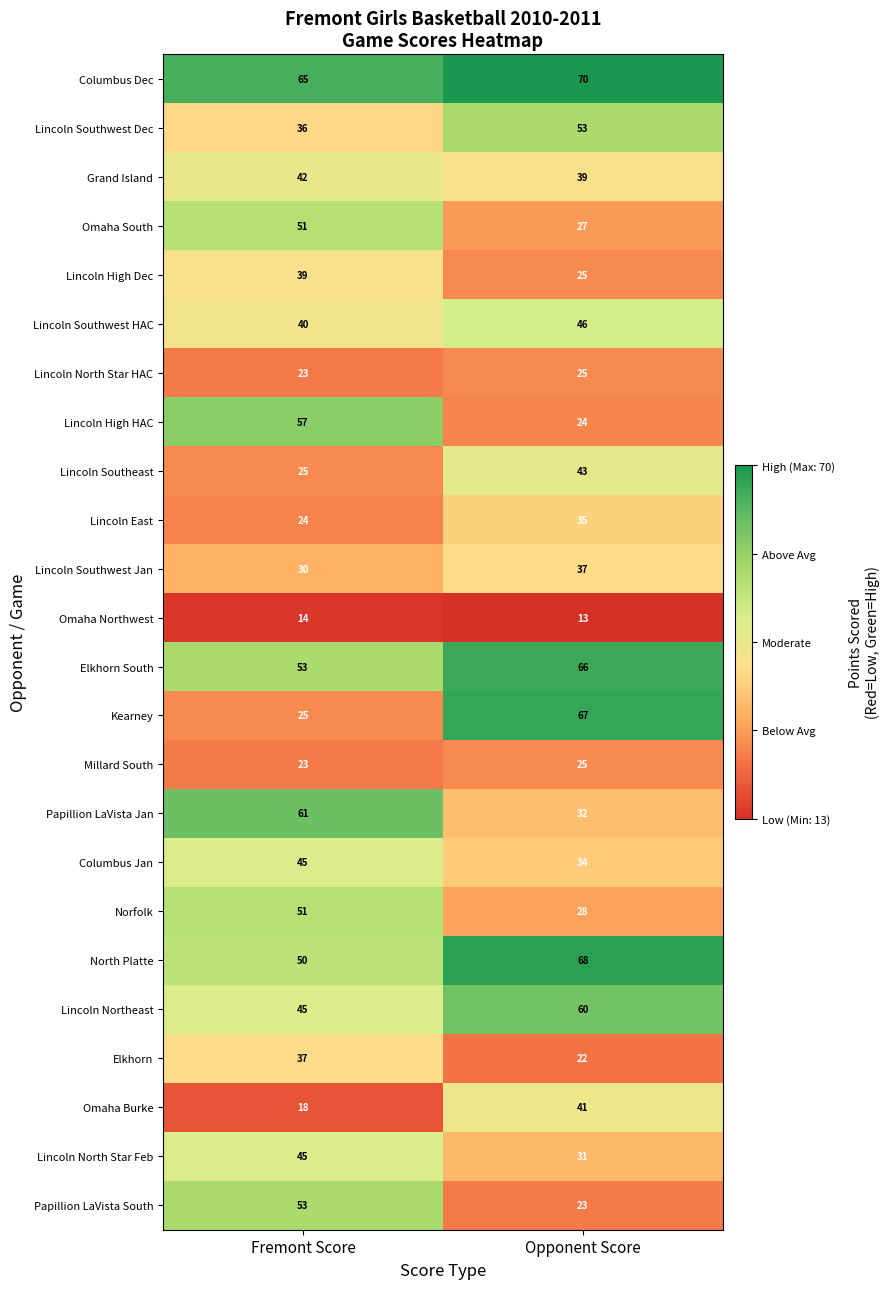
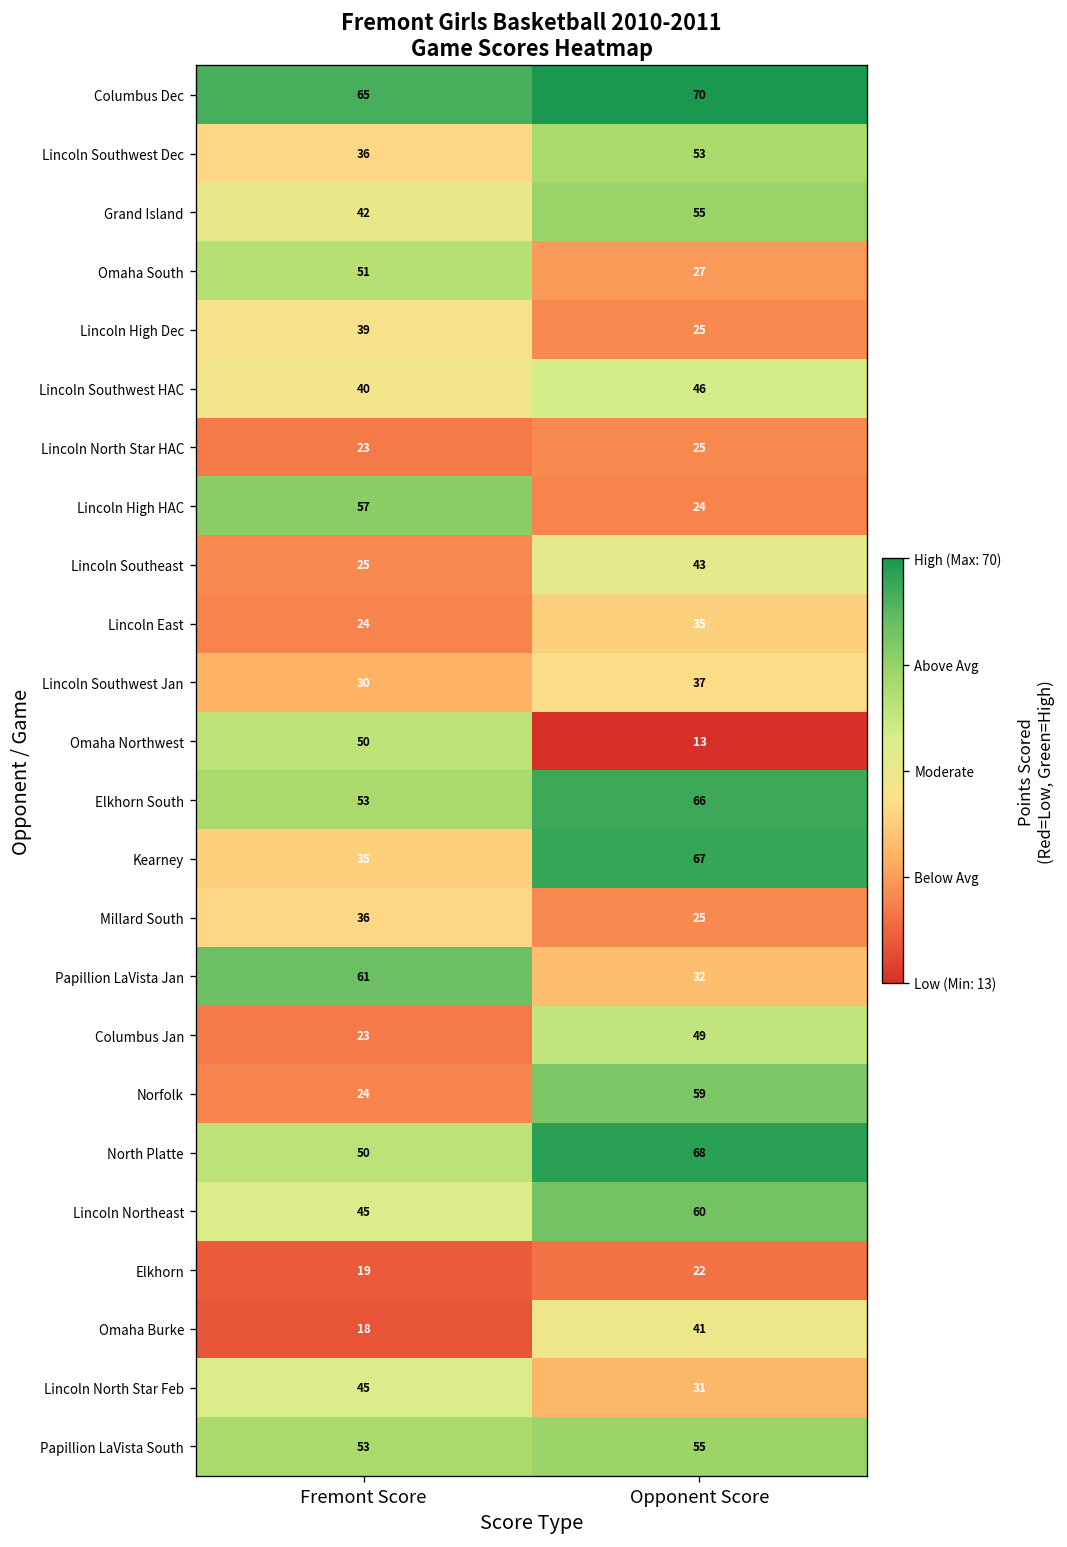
  {
    "Columbus Dec": {
      "Fremont Score": 65,
      "Opponent Score": 70
    },
    "Lincoln Southwest Dec": {
      "Fremont Score": 36,
      "Opponent Score": 53
    },
    "Grand Island": {
      "Fremont Score": 42,
-     "Opponent Score": 39
+     "Opponent Score": 55
    },
    "Omaha South": {
      "Fremont Score": 51,
      "Opponent Score": 27
    },
    "Lincoln High Dec": {
      "Fremont Score": 39,
      "Opponent Score": 25
    },
    "Lincoln Southwest HAC": {
      "Fremont Score": 40,
      "Opponent Score": 46
    },
    "Lincoln North Star HAC": {
      "Fremont Score": 23,
      "Opponent Score": 25
    },
    "Lincoln High HAC": {
      "Fremont Score": 57,
      "Opponent Score": 24
    },
    "Lincoln Southeast": {
      "Fremont Score": 25,
      "Opponent Score": 43
    },
    "Lincoln East": {
      "Fremont Score": 24,
      "Opponent Score": 35
    },
    "Lincoln Southwest Jan": {
      "Fremont Score": 30,
      "Opponent Score": 37
    },
    "Omaha Northwest": {
-     "Fremont Score": 14,
+     "Fremont Score": 50,
      "Opponent Score": 13
    },
    "Elkhorn South": {
      "Fremont Score": 53,
      "Opponent Score": 66
    },
    "Kearney": {
-     "Fremont Score": 25,
+     "Fremont Score": 35,
      "Opponent Score": 67
    },
    "Millard South": {
-     "Fremont Score": 23,
+     "Fremont Score": 36,
      "Opponent Score": 25
    },
    "Papillion LaVista Jan": {
      "Fremont Score": 61,
      "Opponent Score": 32
    },
    "Columbus Jan": {
-     "Fremont Score": 45,
-     "Opponent Score": 34
+     "Fremont Score": 23,
+     "Opponent Score": 49
    },
    "Norfolk": {
-     "Fremont Score": 51,
-     "Opponent Score": 28
+     "Fremont Score": 24,
+     "Opponent Score": 59
    },
    "North Platte": {
      "Fremont Score": 50,
      "Opponent Score": 68
    },
    "Lincoln Northeast": {
      "Fremont Score": 45,
      "Opponent Score": 60
    },
    "Elkhorn": {
-     "Fremont Score": 37,
+     "Fremont Score": 19,
      "Opponent Score": 22
    },
    "Omaha Burke": {
      "Fremont Score": 18,
      "Opponent Score": 41
    },
    "Lincoln North Star Feb": {
      "Fremont Score": 45,
      "Opponent Score": 31
    },
    "Papillion LaVista South": {
      "Fremont Score": 53,
-     "Opponent Score": 23
+     "Opponent Score": 55
    }
  }
